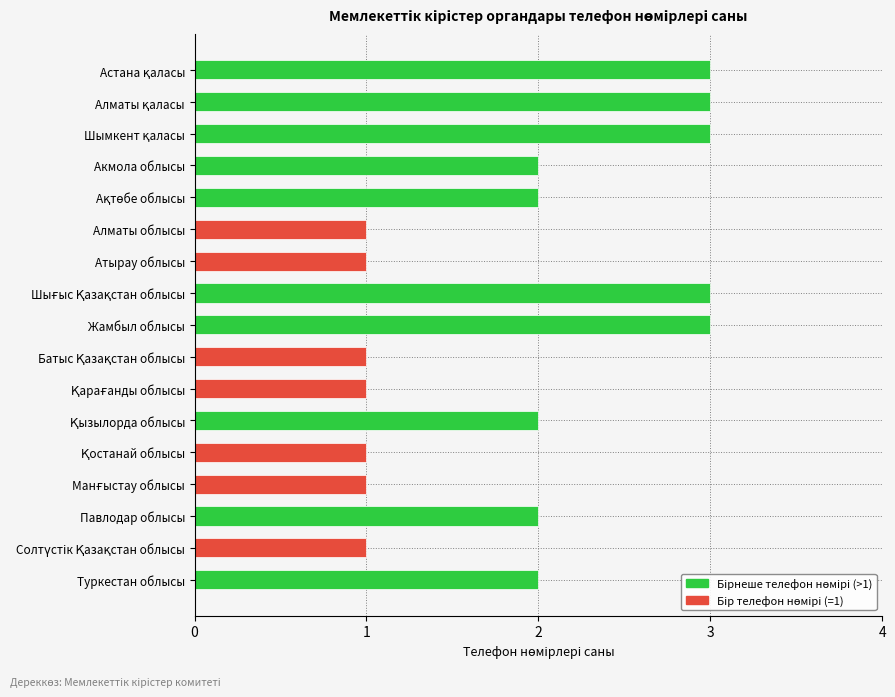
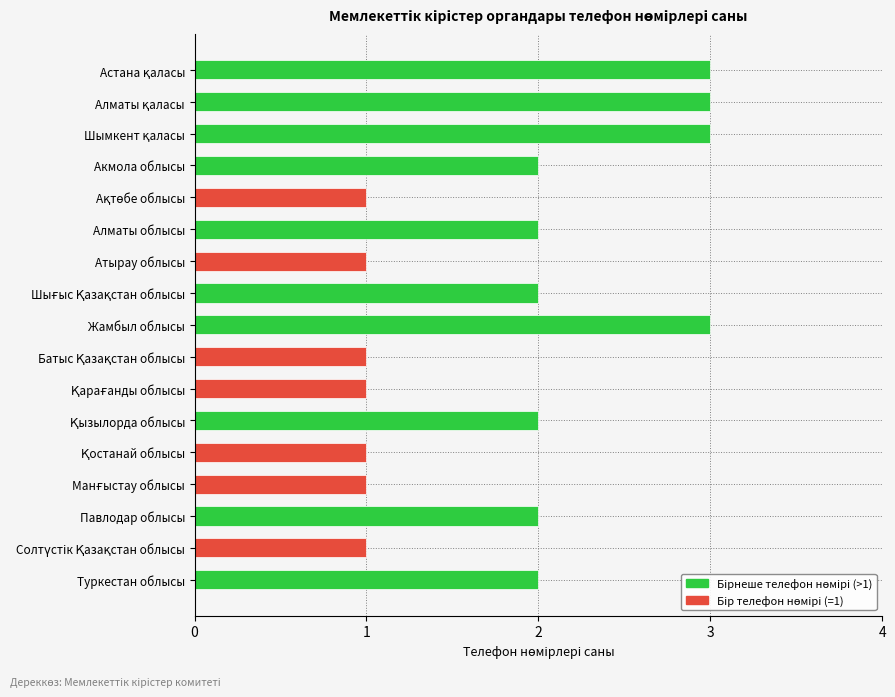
  {
    "Астана қаласы": 3,
    "Алматы қаласы": 3,
    "Шымкент қаласы": 3,
    "Акмола облысы": 2,
-   "Ақтөбе облысы": 2,
-   "Алматы облысы": 1,
+   "Ақтөбе облысы": 1,
+   "Алматы облысы": 2,
    "Атырау облысы": 1,
-   "Шығыс Қазақстан облысы": 3,
+   "Шығыс Қазақстан облысы": 2,
    "Жамбыл облысы": 3,
    "Батыс Қазақстан облысы": 1,
    "Қарағанды облысы": 1,
    "Қызылорда облысы": 2,
    "Қостанай облысы": 1,
    "Манғыстау облысы": 1,
    "Павлодар облысы": 2,
    "Солтүстік Қазақстан облысы": 1,
    "Туркестан облысы": 2
  }
